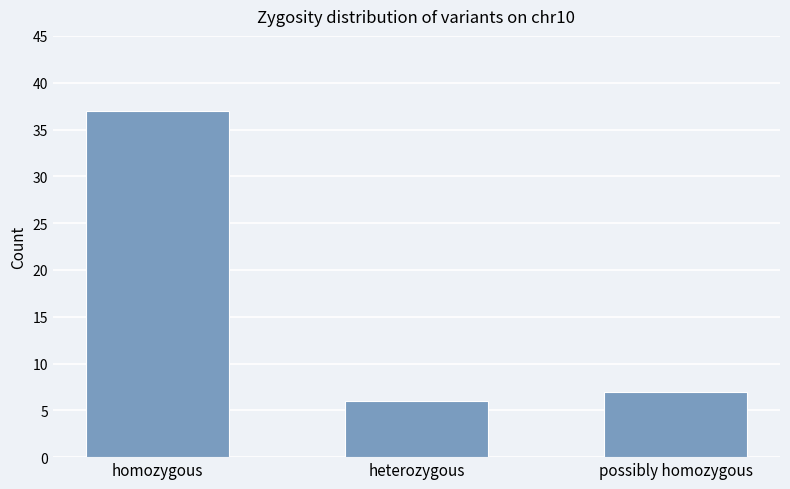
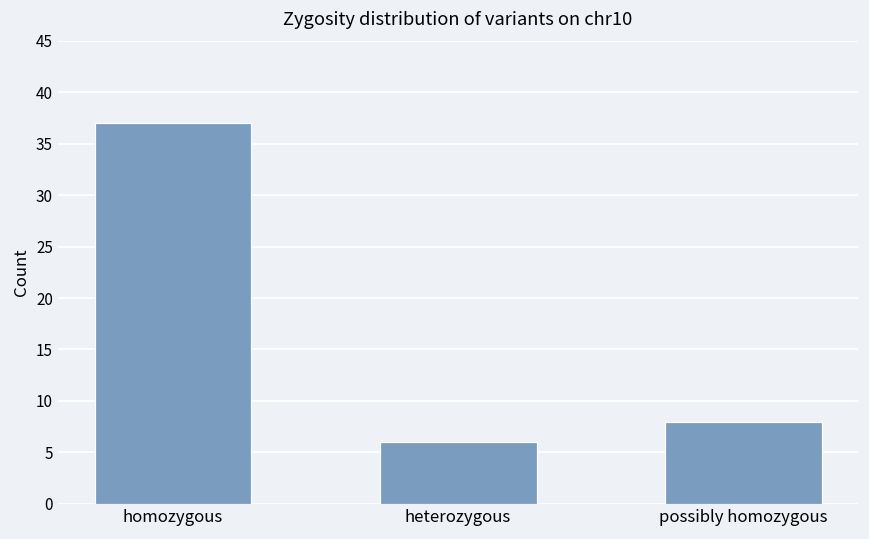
  {
    "homozygous": 37,
    "heterozygous": 6,
-   "possibly homozygous": 7
+   "possibly homozygous": 8
  }
